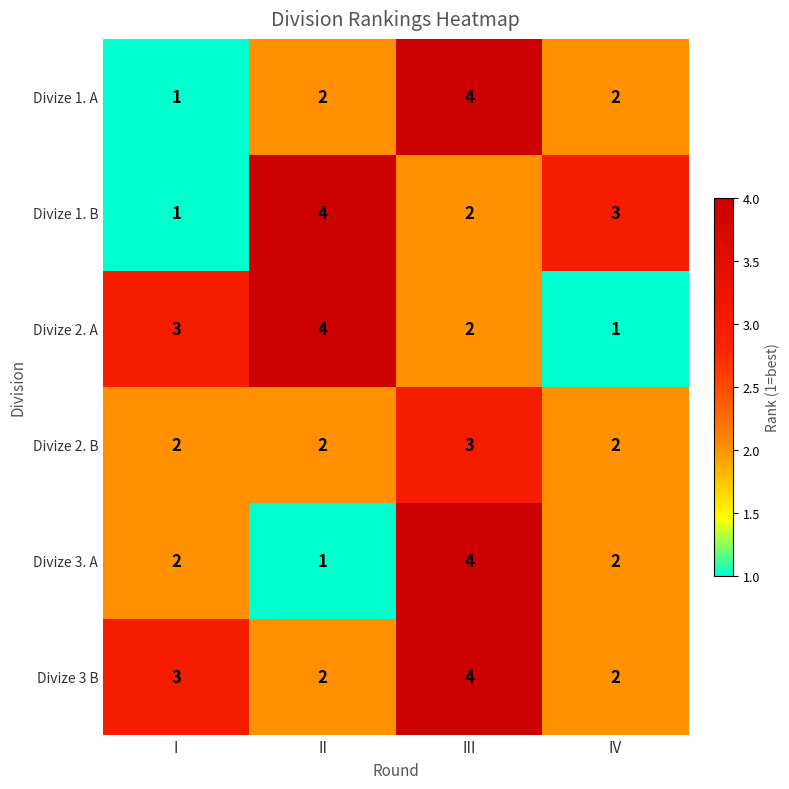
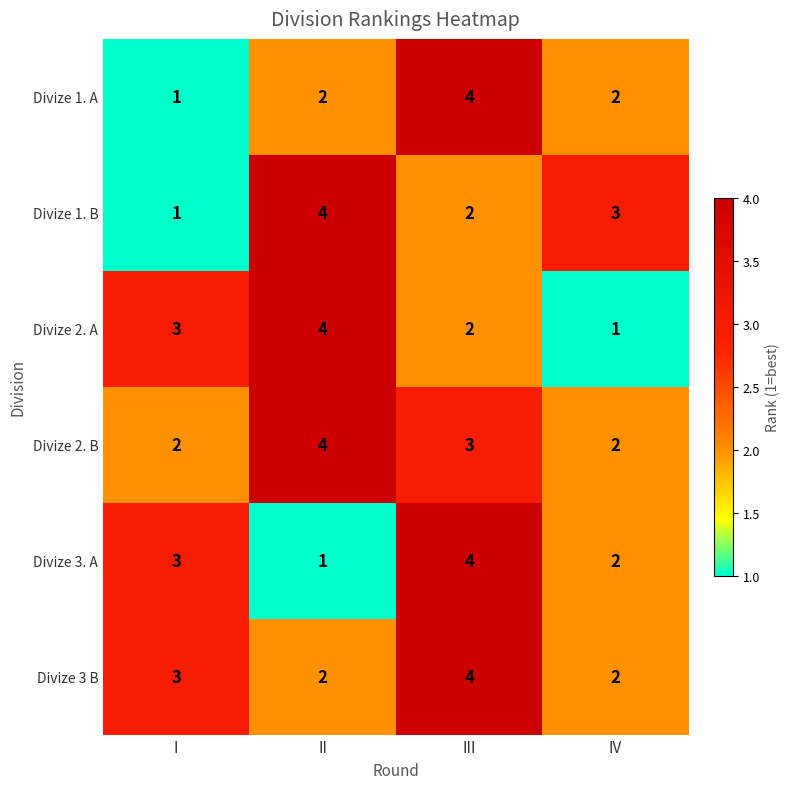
  {
    "Divize 1. A": {
      "I": 1,
      "II": 2,
      "III": 4,
      "IV": 2
    },
    "Divize 1. B": {
      "I": 1,
      "II": 4,
      "III": 2,
      "IV": 3
    },
    "Divize 2. A": {
      "I": 3,
      "II": 4,
      "III": 2,
      "IV": 1
    },
    "Divize 2. B": {
      "I": 2,
-     "II": 2,
+     "II": 4,
      "III": 3,
      "IV": 2
    },
    "Divize 3. A": {
-     "I": 2,
+     "I": 3,
      "II": 1,
      "III": 4,
      "IV": 2
    },
    "Divize 3 B": {
      "I": 3,
      "II": 2,
      "III": 4,
      "IV": 2
    }
  }
